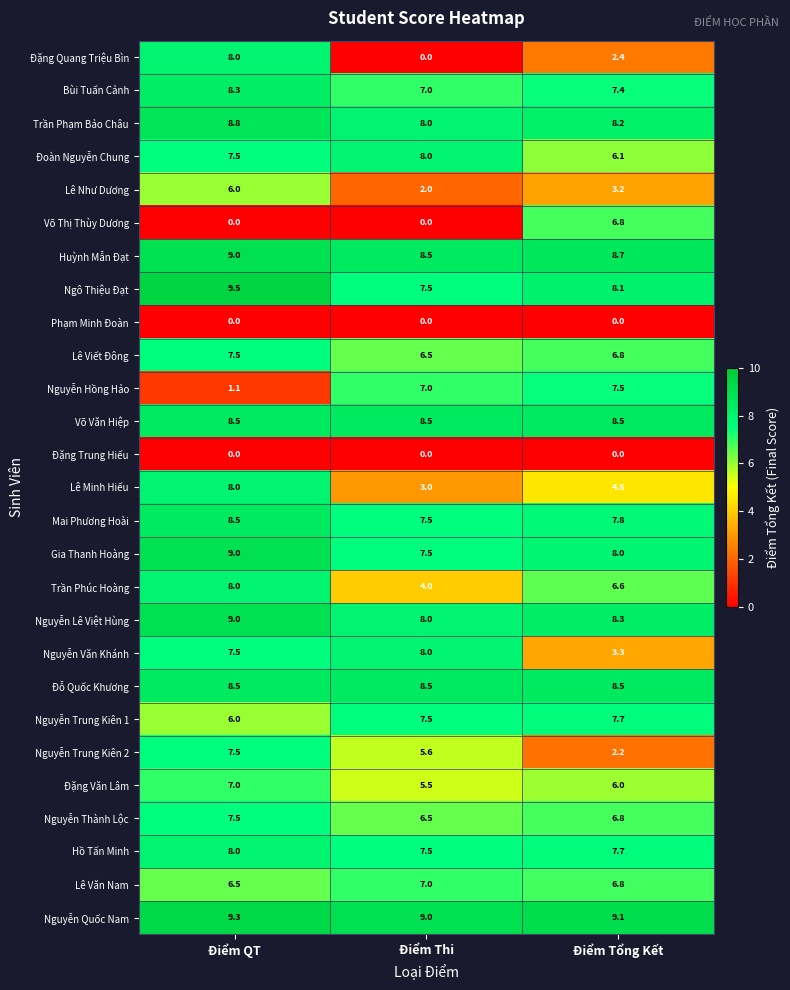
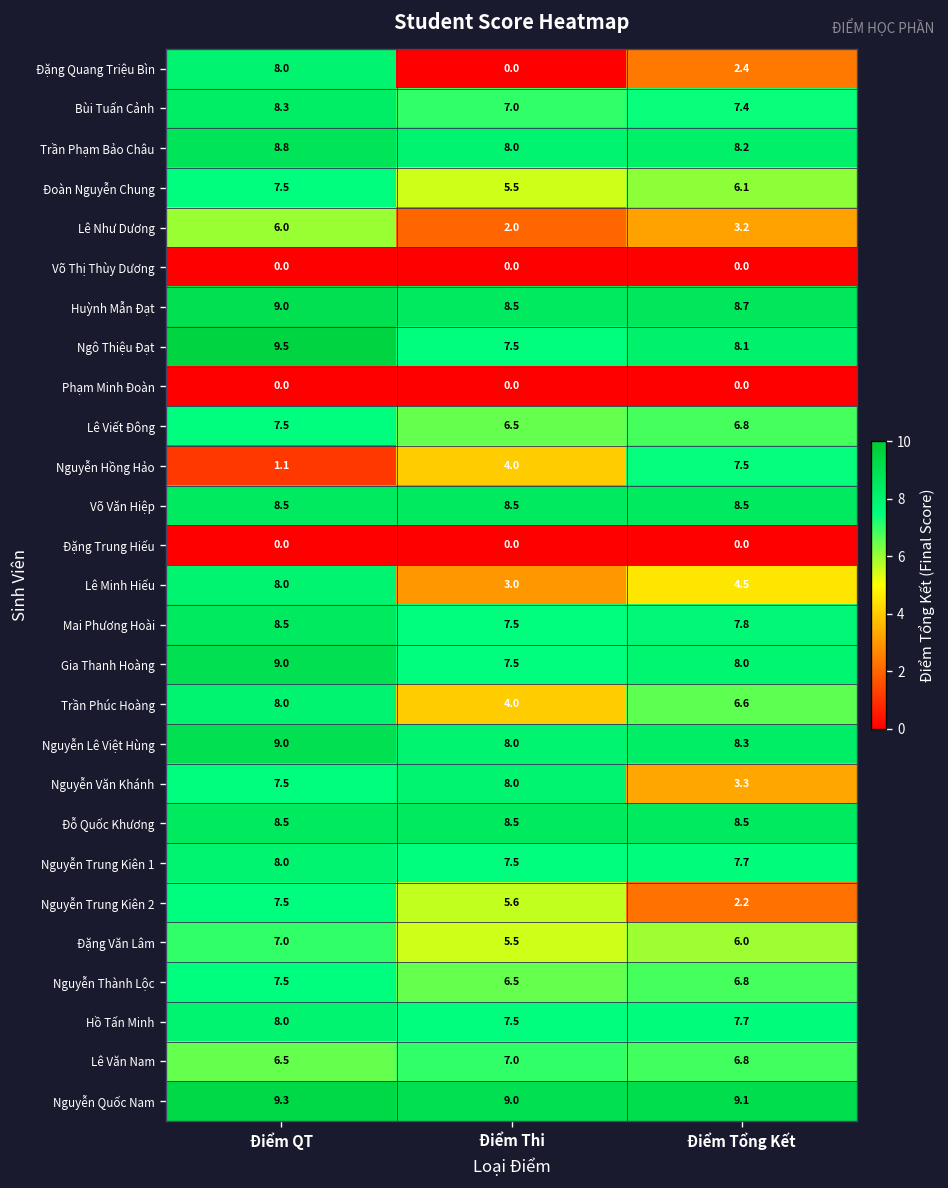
  {
    "Đặng Quang Triệu Bìn": {
      "Điểm QT": 8.0,
      "Điểm Thi": 0.0,
      "Điểm Tổng Kết": 2.4
    },
    "Bùi Tuấn Cảnh": {
      "Điểm QT": 8.3,
      "Điểm Thi": 7.0,
      "Điểm Tổng Kết": 7.4
    },
    "Trần Phạm Bảo Châu": {
      "Điểm QT": 8.8,
      "Điểm Thi": 8.0,
      "Điểm Tổng Kết": 8.2
    },
    "Đoàn Nguyễn Chung": {
      "Điểm QT": 7.5,
-     "Điểm Thi": 8.0,
+     "Điểm Thi": 5.5,
      "Điểm Tổng Kết": 6.1
    },
    "Lê Như Dương": {
      "Điểm QT": 6.0,
      "Điểm Thi": 2.0,
      "Điểm Tổng Kết": 3.2
    },
    "Võ Thị Thùy Dương": {
      "Điểm QT": 0.0,
      "Điểm Thi": 0.0,
-     "Điểm Tổng Kết": 6.8
+     "Điểm Tổng Kết": 0.0
    },
    "Huỳnh Mẫn Đạt": {
      "Điểm QT": 9.0,
      "Điểm Thi": 8.5,
      "Điểm Tổng Kết": 8.7
    },
    "Ngô Thiệu Đạt": {
      "Điểm QT": 9.5,
      "Điểm Thi": 7.5,
      "Điểm Tổng Kết": 8.1
    },
    "Phạm Minh Đoàn": {
      "Điểm QT": 0.0,
      "Điểm Thi": 0.0,
      "Điểm Tổng Kết": 0.0
    },
    "Lê Viết Đông": {
      "Điểm QT": 7.5,
      "Điểm Thi": 6.5,
      "Điểm Tổng Kết": 6.8
    },
    "Nguyễn Hồng Hảo": {
      "Điểm QT": 1.1,
-     "Điểm Thi": 7.0,
+     "Điểm Thi": 4.0,
      "Điểm Tổng Kết": 7.5
    },
    "Võ Văn Hiệp": {
      "Điểm QT": 8.5,
      "Điểm Thi": 8.5,
      "Điểm Tổng Kết": 8.5
    },
    "Đặng Trung Hiếu": {
      "Điểm QT": 0.0,
      "Điểm Thi": 0.0,
      "Điểm Tổng Kết": 0.0
    },
    "Lê Minh Hiếu": {
      "Điểm QT": 8.0,
      "Điểm Thi": 3.0,
      "Điểm Tổng Kết": 4.5
    },
    "Mai Phương Hoài": {
      "Điểm QT": 8.5,
      "Điểm Thi": 7.5,
      "Điểm Tổng Kết": 7.8
    },
    "Gia Thanh Hoàng": {
      "Điểm QT": 9.0,
      "Điểm Thi": 7.5,
      "Điểm Tổng Kết": 8.0
    },
    "Trần Phúc Hoàng": {
      "Điểm QT": 8.0,
      "Điểm Thi": 4.0,
      "Điểm Tổng Kết": 6.6
    },
    "Nguyễn Lê Việt Hùng": {
      "Điểm QT": 9.0,
      "Điểm Thi": 8.0,
      "Điểm Tổng Kết": 8.3
    },
    "Nguyễn Văn Khánh": {
      "Điểm QT": 7.5,
      "Điểm Thi": 8.0,
      "Điểm Tổng Kết": 3.3
    },
    "Đỗ Quốc Khương": {
      "Điểm QT": 8.5,
      "Điểm Thi": 8.5,
      "Điểm Tổng Kết": 8.5
    },
    "Nguyễn Trung Kiên 1": {
-     "Điểm QT": 6.0,
+     "Điểm QT": 8.0,
      "Điểm Thi": 7.5,
      "Điểm Tổng Kết": 7.7
    },
    "Nguyễn Trung Kiên 2": {
      "Điểm QT": 7.5,
      "Điểm Thi": 5.6,
      "Điểm Tổng Kết": 2.2
    },
    "Đặng Văn Lâm": {
      "Điểm QT": 7.0,
      "Điểm Thi": 5.5,
      "Điểm Tổng Kết": 6.0
    },
    "Nguyễn Thành Lộc": {
      "Điểm QT": 7.5,
      "Điểm Thi": 6.5,
      "Điểm Tổng Kết": 6.8
    },
    "Hồ Tấn Minh": {
      "Điểm QT": 8.0,
      "Điểm Thi": 7.5,
      "Điểm Tổng Kết": 7.7
    },
    "Lê Văn Nam": {
      "Điểm QT": 6.5,
      "Điểm Thi": 7.0,
      "Điểm Tổng Kết": 6.8
    },
    "Nguyễn Quốc Nam": {
      "Điểm QT": 9.3,
      "Điểm Thi": 9.0,
      "Điểm Tổng Kết": 9.1
    }
  }
